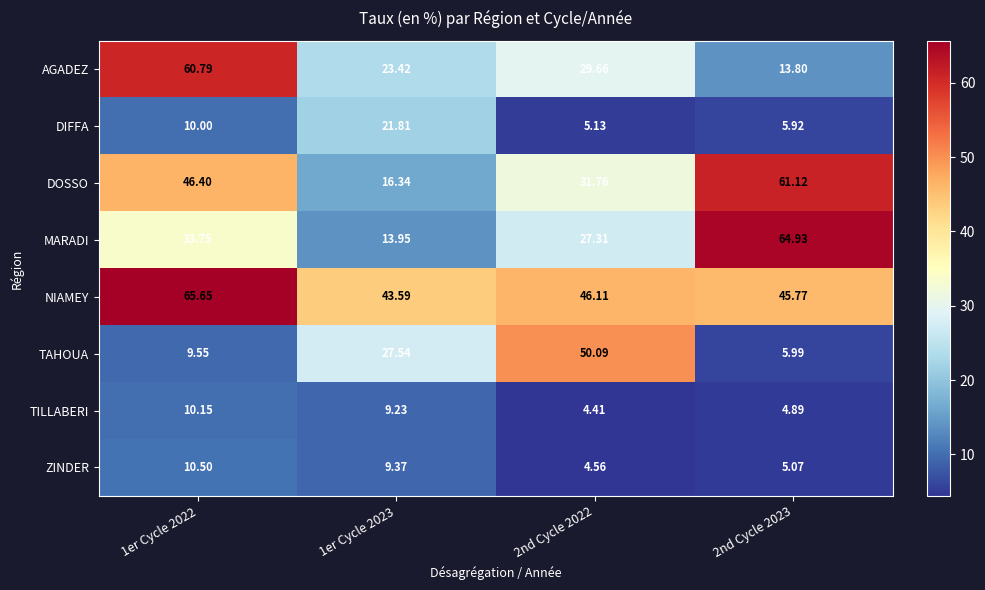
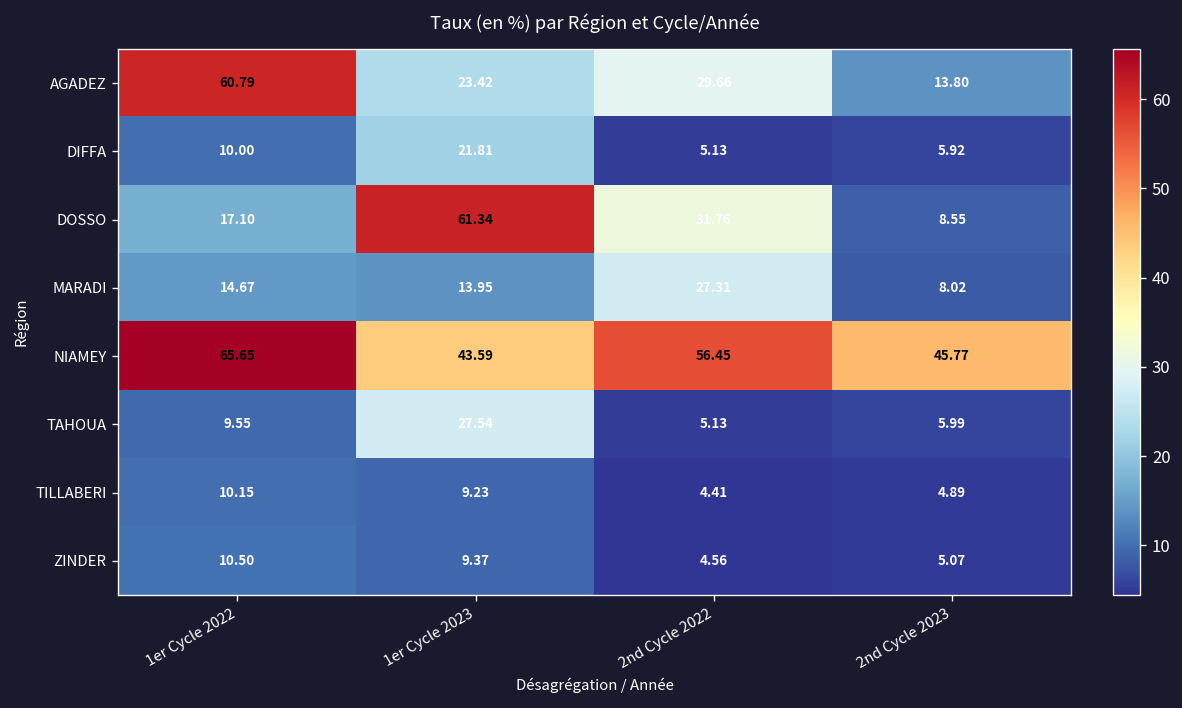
  {
    "AGADEZ": {
      "1er Cycle 2022": 60.79,
      "1er Cycle 2023": 23.42,
      "2nd Cycle 2023": 13.80
    },
    "DIFFA": {
      "1er Cycle 2022": 10.00,
      "1er Cycle 2023": 21.81,
      "2nd Cycle 2022": 5.13,
      "2nd Cycle 2023": 5.92
    },
    "DOSSO": {
-     "1er Cycle 2022": 46.40,
-     "1er Cycle 2023": 16.34,
-     "2nd Cycle 2023": 61.12
+     "1er Cycle 2022": 17.10,
+     "1er Cycle 2023": 61.34,
+     "2nd Cycle 2023": 8.55
    },
    "MARADI": {
-     "1er Cycle 2022": 33.75,
+     "1er Cycle 2022": 14.67,
      "1er Cycle 2023": 13.95,
-     "2nd Cycle 2023": 64.93
+     "2nd Cycle 2023": 8.02
    },
    "NIAMEY": {
      "1er Cycle 2022": 65.65,
      "1er Cycle 2023": 43.59,
-     "2nd Cycle 2022": 46.11,
+     "2nd Cycle 2022": 56.45,
      "2nd Cycle 2023": 45.77
    },
    "TAHOUA": {
      "1er Cycle 2022": 9.55,
-     "2nd Cycle 2022": 50.09,
+     "2nd Cycle 2022": 5.13,
      "2nd Cycle 2023": 5.99
    },
    "TILLABERI": {
      "1er Cycle 2022": 10.15,
      "1er Cycle 2023": 9.23,
      "2nd Cycle 2022": 4.41,
      "2nd Cycle 2023": 4.89
    },
    "ZINDER": {
      "1er Cycle 2022": 10.50,
      "1er Cycle 2023": 9.37,
      "2nd Cycle 2022": 4.56,
      "2nd Cycle 2023": 5.07
    }
  }
